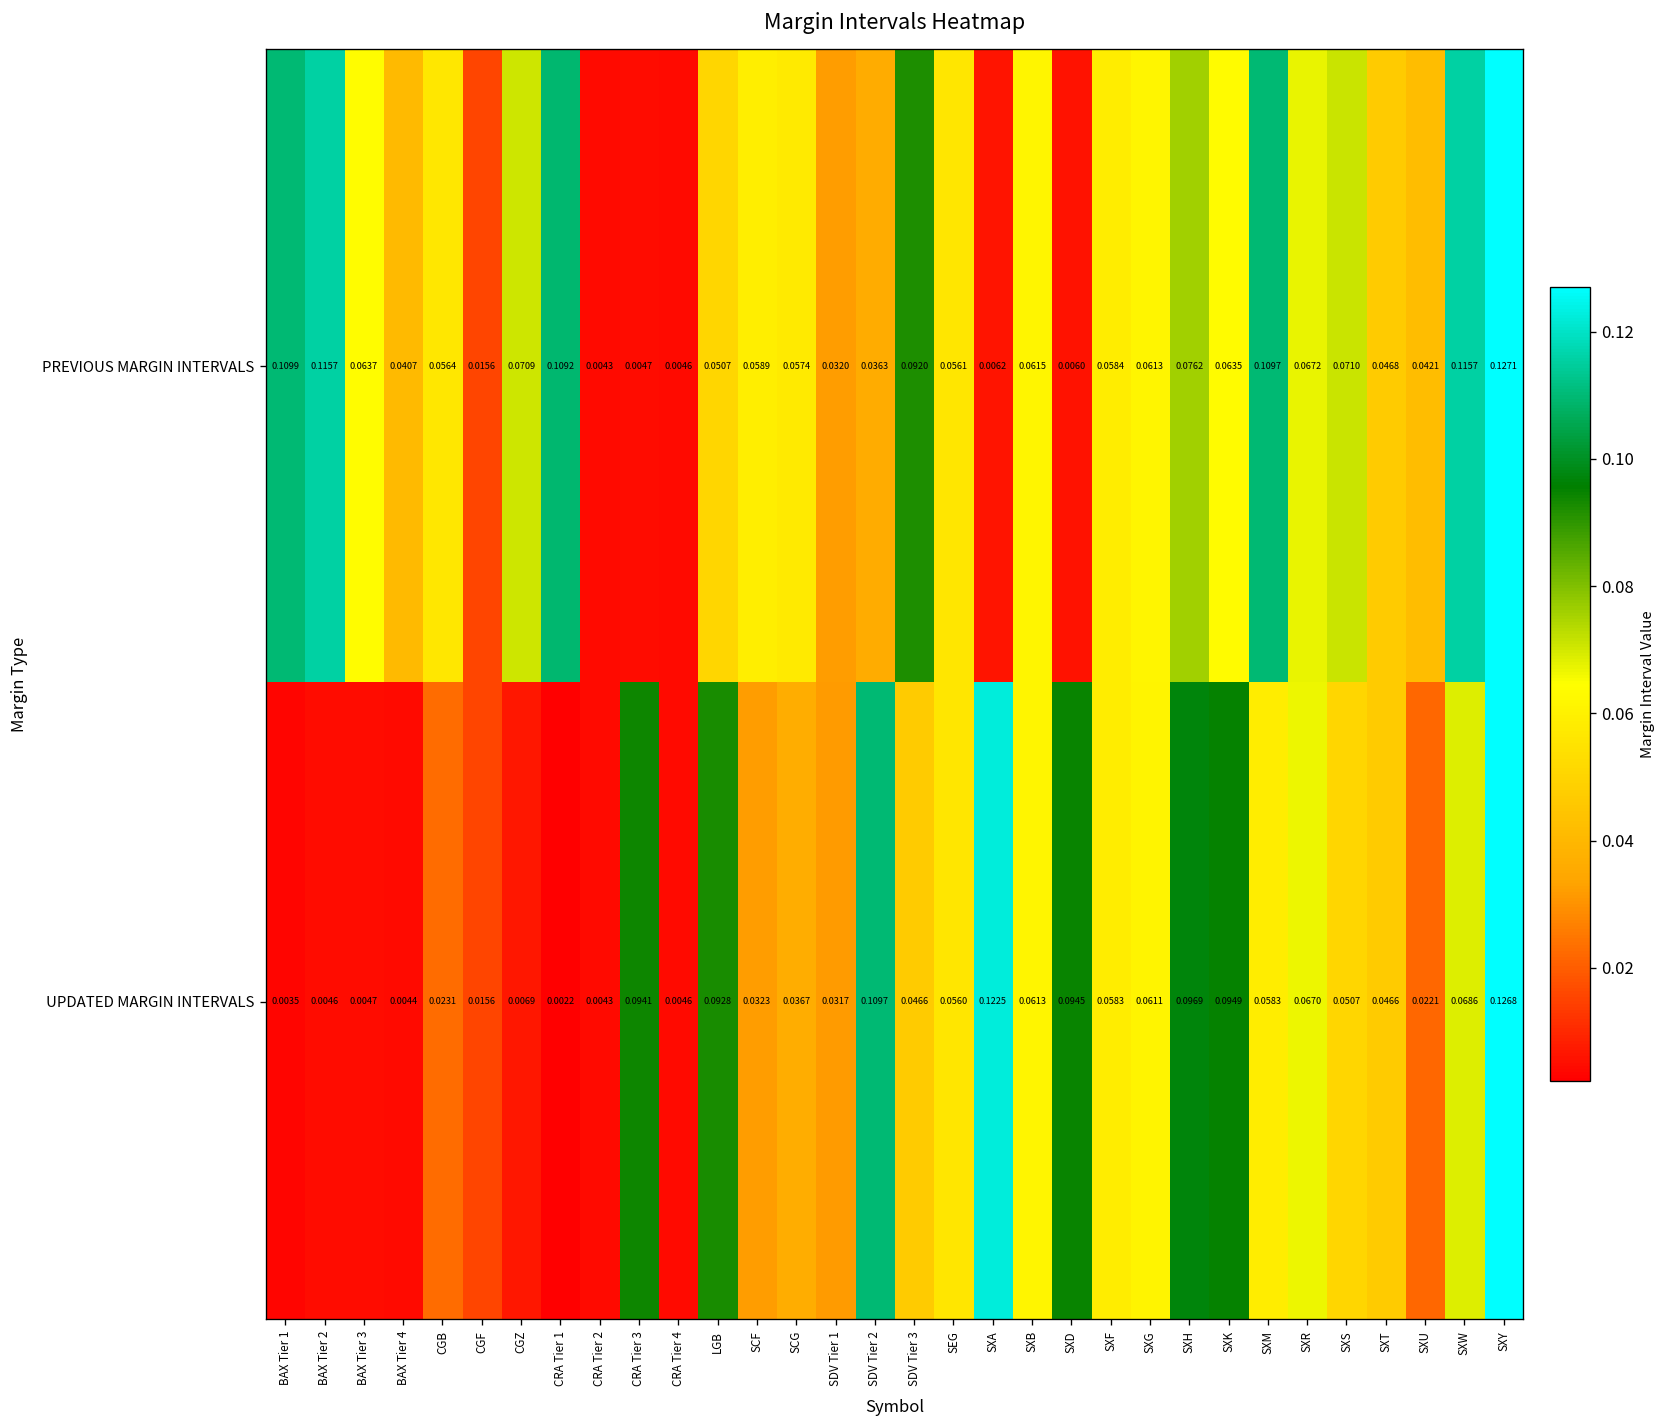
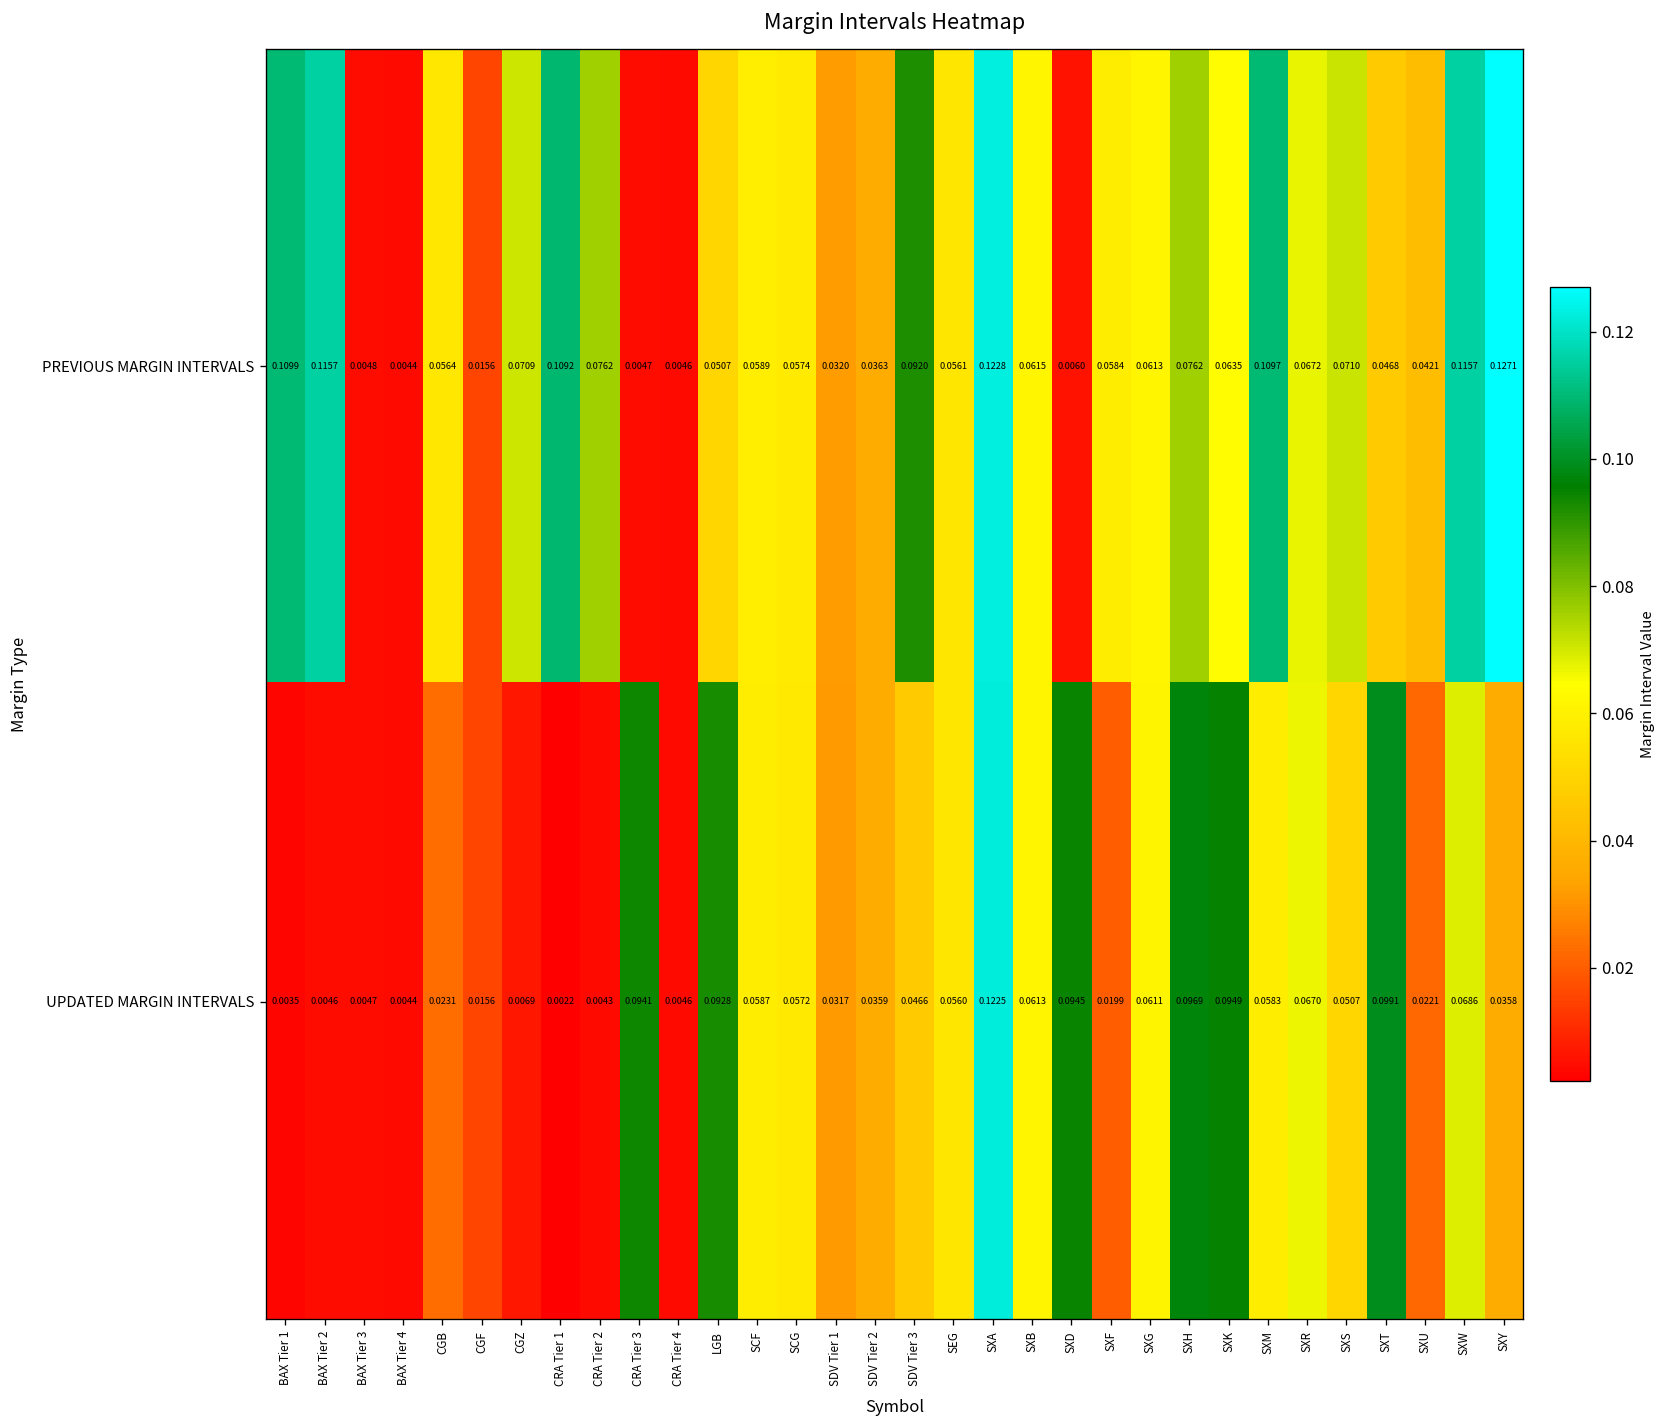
  {
    "PREVIOUS MARGIN INTERVALS": {
      "BAX Tier 1": 0.1099,
      "BAX Tier 2": 0.1157,
-     "BAX Tier 3": 0.0637,
-     "BAX Tier 4": 0.0407,
+     "BAX Tier 3": 0.0048,
+     "BAX Tier 4": 0.0044,
      "CGB": 0.0564,
      "CGF": 0.0156,
      "CGZ": 0.0709,
      "CRA Tier 1": 0.1092,
-     "CRA Tier 2": 0.0043,
+     "CRA Tier 2": 0.0762,
      "CRA Tier 3": 0.0047,
      "CRA Tier 4": 0.0046,
      "LGB": 0.0507,
      "SCF": 0.0589,
      "SCG": 0.0574,
      "SDV Tier 1": 0.0320,
      "SDV Tier 2": 0.0363,
      "SDV Tier 3": 0.0920,
      "SEG": 0.0561,
-     "SXA": 0.0062,
+     "SXA": 0.1228,
      "SXB": 0.0615,
      "SXD": 0.0060,
      "SXF": 0.0584,
      "SXG": 0.0613,
      "SXH": 0.0762,
      "SXK": 0.0635,
      "SXM": 0.1097,
      "SXR": 0.0672,
      "SXS": 0.0710,
      "SXT": 0.0468,
      "SXU": 0.0421,
      "SXW": 0.1157,
      "SXY": 0.1271
    },
    "UPDATED MARGIN INTERVALS": {
      "BAX Tier 1": 0.0035,
      "BAX Tier 2": 0.0046,
      "BAX Tier 3": 0.0047,
      "BAX Tier 4": 0.0044,
      "CGB": 0.0231,
      "CGF": 0.0156,
      "CGZ": 0.0069,
      "CRA Tier 1": 0.0022,
      "CRA Tier 2": 0.0043,
      "CRA Tier 3": 0.0941,
      "CRA Tier 4": 0.0046,
      "LGB": 0.0928,
-     "SCF": 0.0323,
-     "SCG": 0.0367,
+     "SCF": 0.0587,
+     "SCG": 0.0572,
      "SDV Tier 1": 0.0317,
-     "SDV Tier 2": 0.1097,
+     "SDV Tier 2": 0.0359,
      "SDV Tier 3": 0.0466,
      "SEG": 0.0560,
      "SXA": 0.1225,
      "SXB": 0.0613,
      "SXD": 0.0945,
-     "SXF": 0.0583,
+     "SXF": 0.0199,
      "SXG": 0.0611,
      "SXH": 0.0969,
      "SXK": 0.0949,
      "SXM": 0.0583,
      "SXR": 0.0670,
      "SXS": 0.0507,
-     "SXT": 0.0466,
+     "SXT": 0.0991,
      "SXU": 0.0221,
      "SXW": 0.0686,
-     "SXY": 0.1268
+     "SXY": 0.0358
    }
  }
